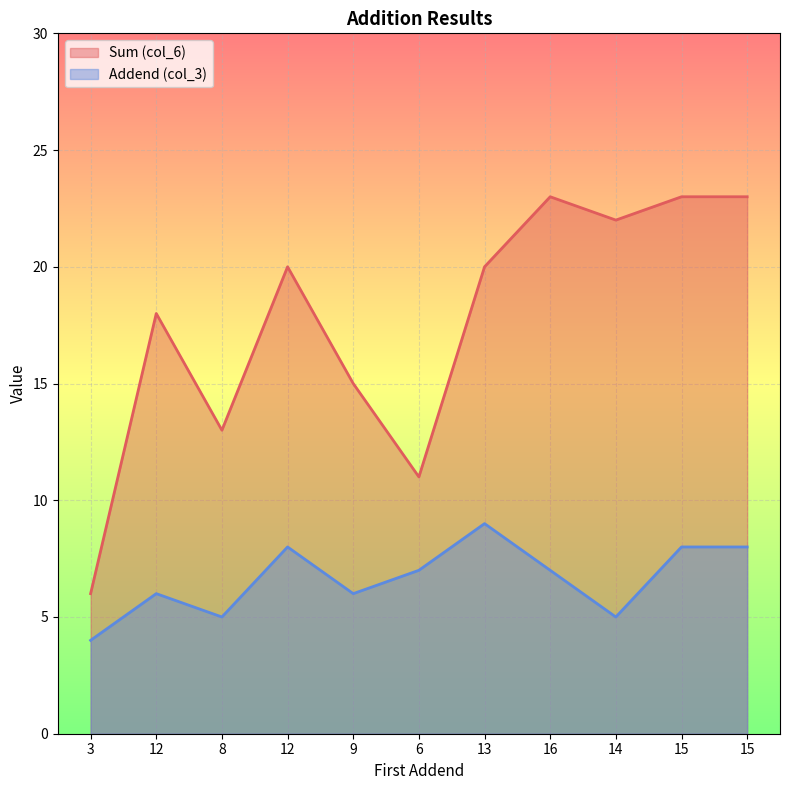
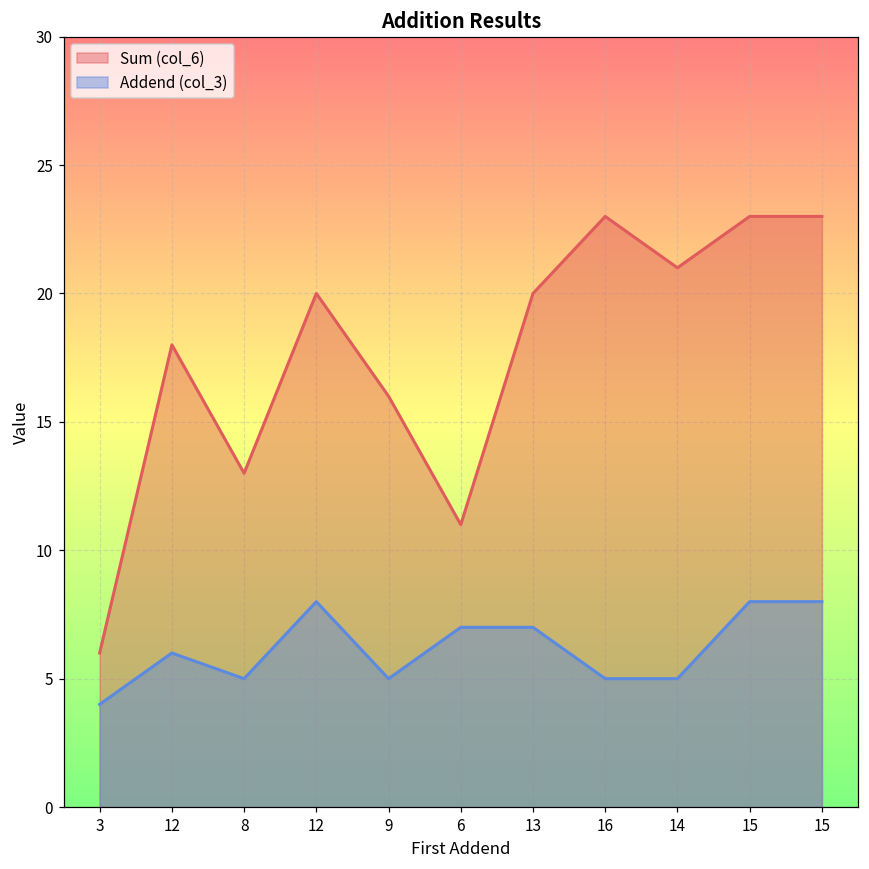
  {
    "Sum (col_6)": {
      "3": 6,
      "8": 13,
-     "9": 15,
+     "9": 16,
      "6": 11,
      "13": 20,
      "16": 23,
-     "14": 22
+     "14": 21
    },
    "Addend (col_3)": {
      "3": 4,
      "8": 5,
-     "9": 6,
+     "9": 5,
      "6": 7,
-     "13": 9,
-     "16": 7,
+     "13": 7,
+     "16": 5,
      "14": 5
    }
  }
